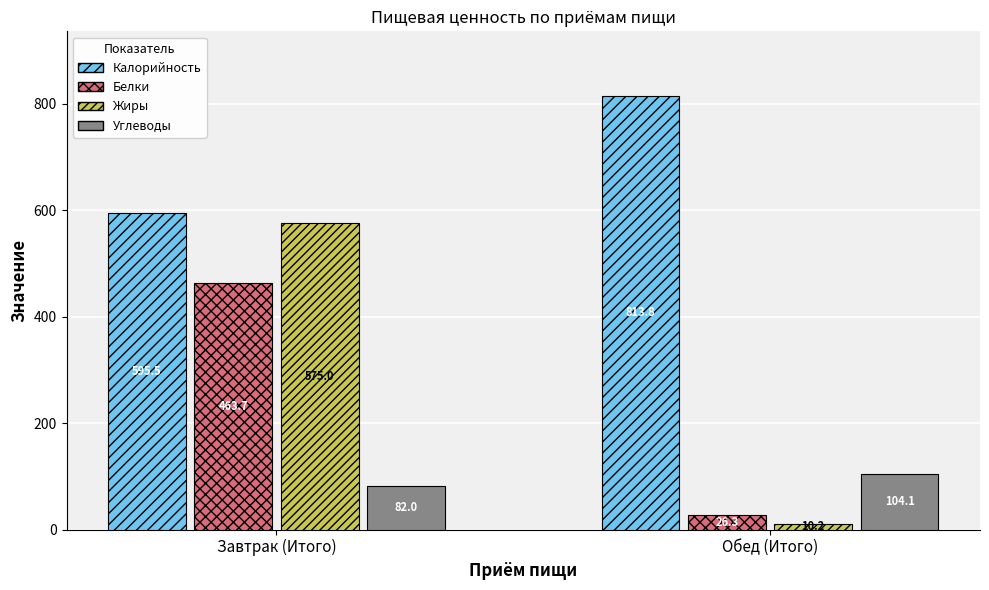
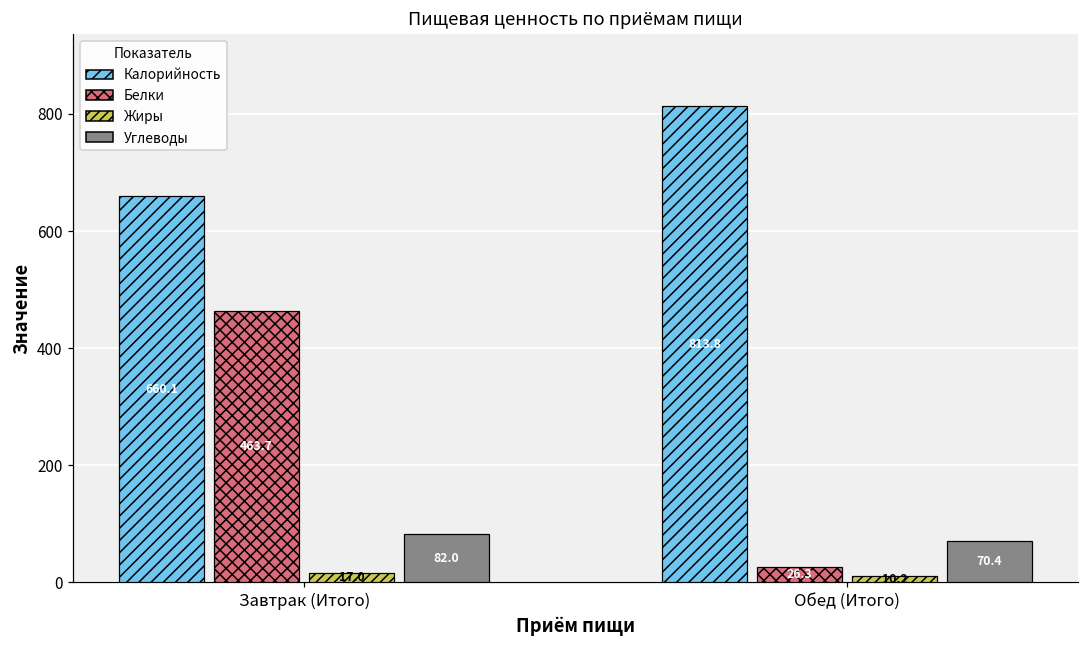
  {
    "Калорийность": {
-     "Завтрак (Итого)": 595.5,
+     "Завтрак (Итого)": 660.1,
      "Обед (Итого)": 813.8
    },
    "Белки": {
      "Завтрак (Итого)": 463.7,
      "Обед (Итого)": 26.3
    },
    "Жиры": {
-     "Завтрак (Итого)": 575.0,
+     "Завтрак (Итого)": 17.0,
      "Обед (Итого)": 10.2
    },
    "Углеводы": {
      "Завтрак (Итого)": 82.0,
-     "Обед (Итого)": 104.1
+     "Обед (Итого)": 70.4
    }
  }
